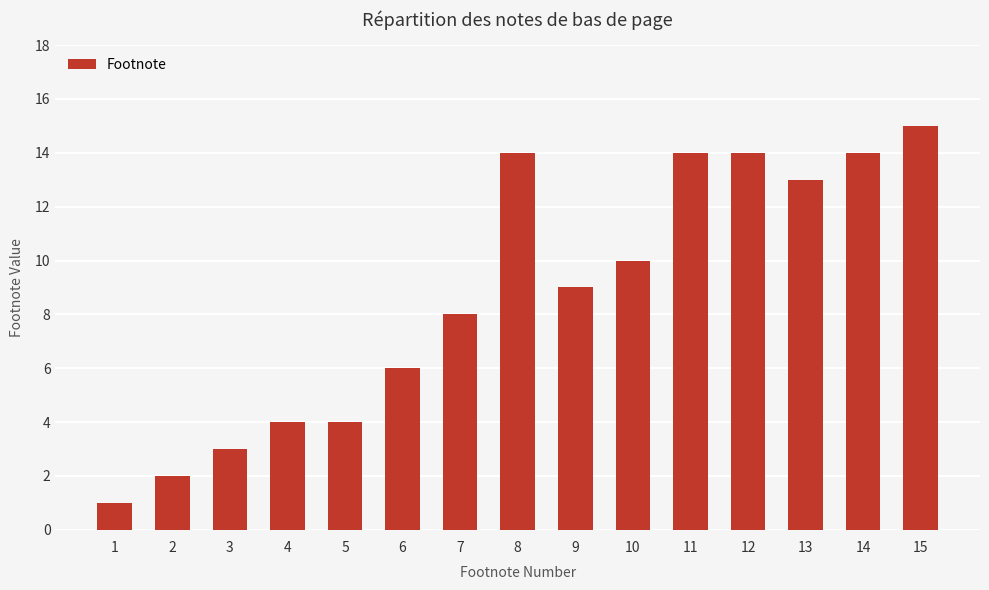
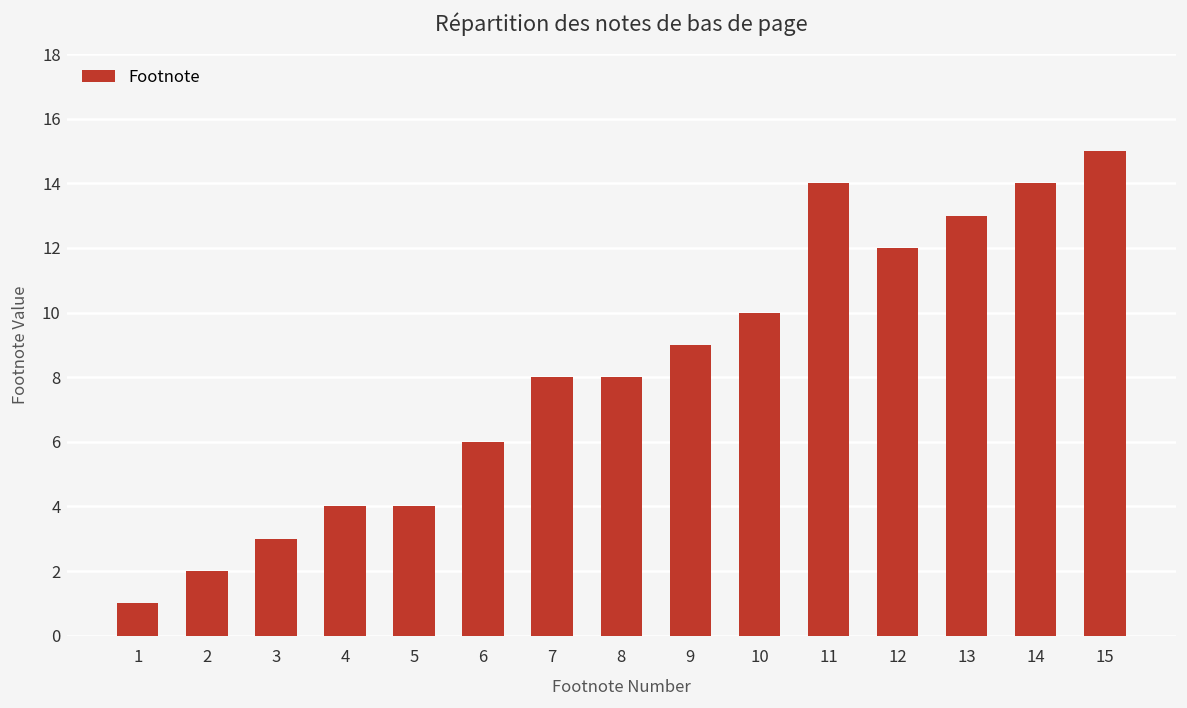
  {
    "1": 1,
    "2": 2,
    "3": 3,
    "4": 4,
    "5": 4,
    "6": 6,
    "7": 8,
-   "8": 14,
+   "8": 8,
    "9": 9,
    "10": 10,
    "11": 14,
-   "12": 14,
+   "12": 12,
    "13": 13,
    "14": 14,
    "15": 15
  }
